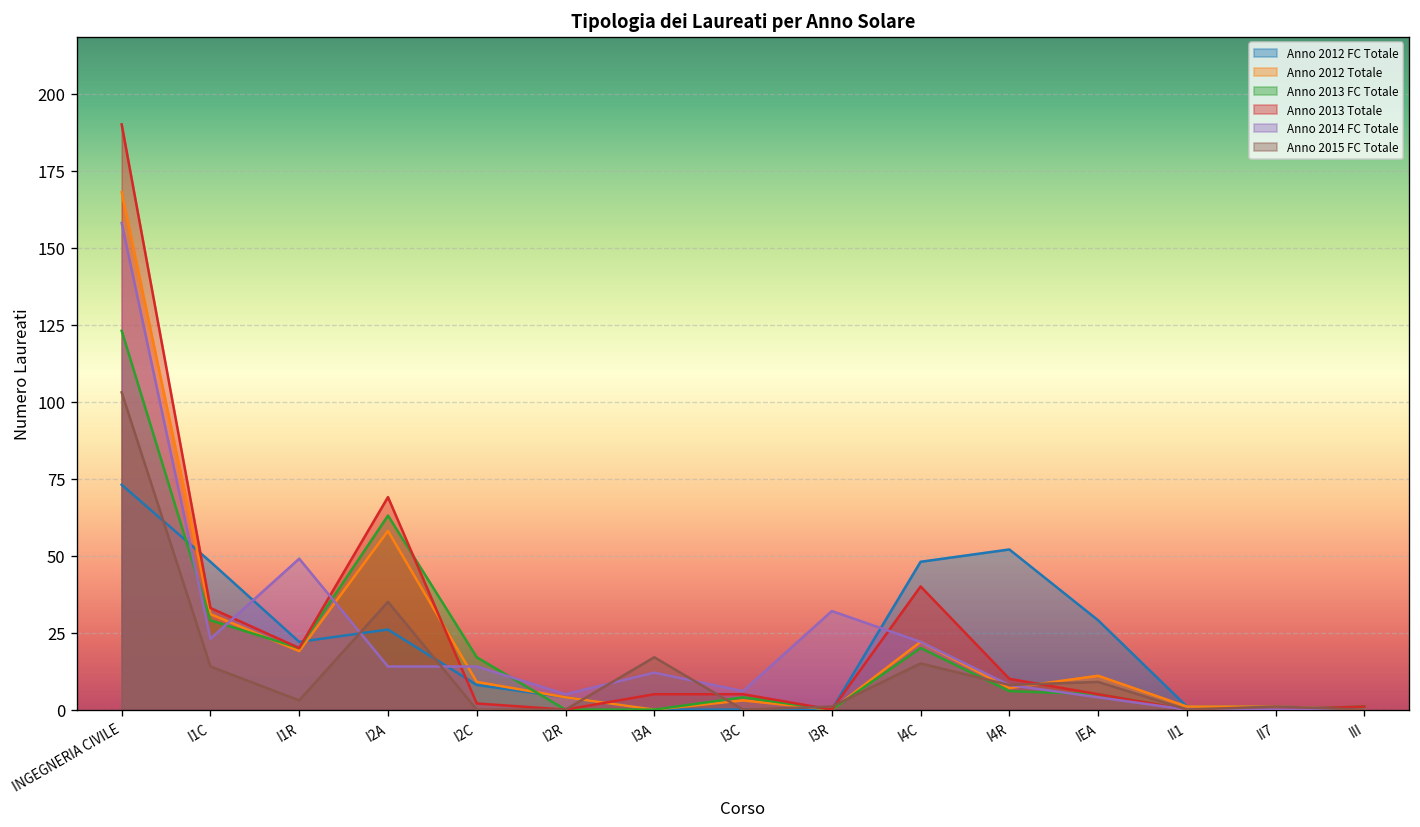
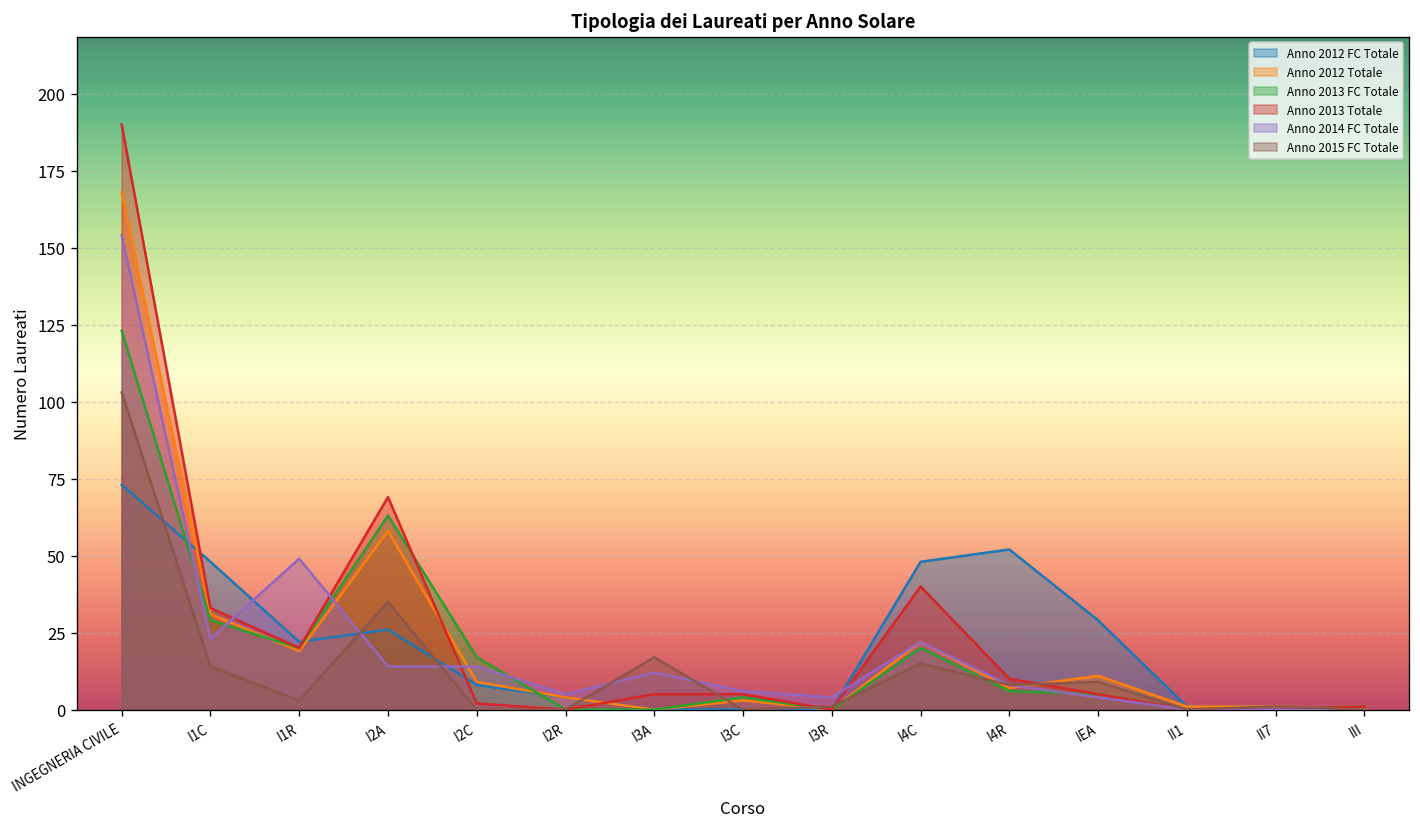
  {
    "Anno 2012 FC Totale": {
      "INGEGNERIA CIVILE": 73,
      "I1C": 48,
      "I1R": 22,
      "I2A": 26,
      "I2C": 8,
      "I4C": 48,
      "I4R": 52,
      "IEA": 29
    },
    "Anno 2013 FC Totale": {
      "INGEGNERIA CIVILE": 123,
      "I1C": 29,
      "I2A": 63,
      "I2C": 17,
      "I4C": 20,
      "I4R": 6
    },
    "Anno 2014 FC Totale": {
-     "INGEGNERIA CIVILE": 158,
+     "INGEGNERIA CIVILE": 154,
      "I1C": 23,
      "I1R": 49,
      "I2A": 14,
      "I2C": 14,
      "I3A": 12,
      "I3C": 6,
-     "I3R": 32
+     "I3R": 4
    }
  }
